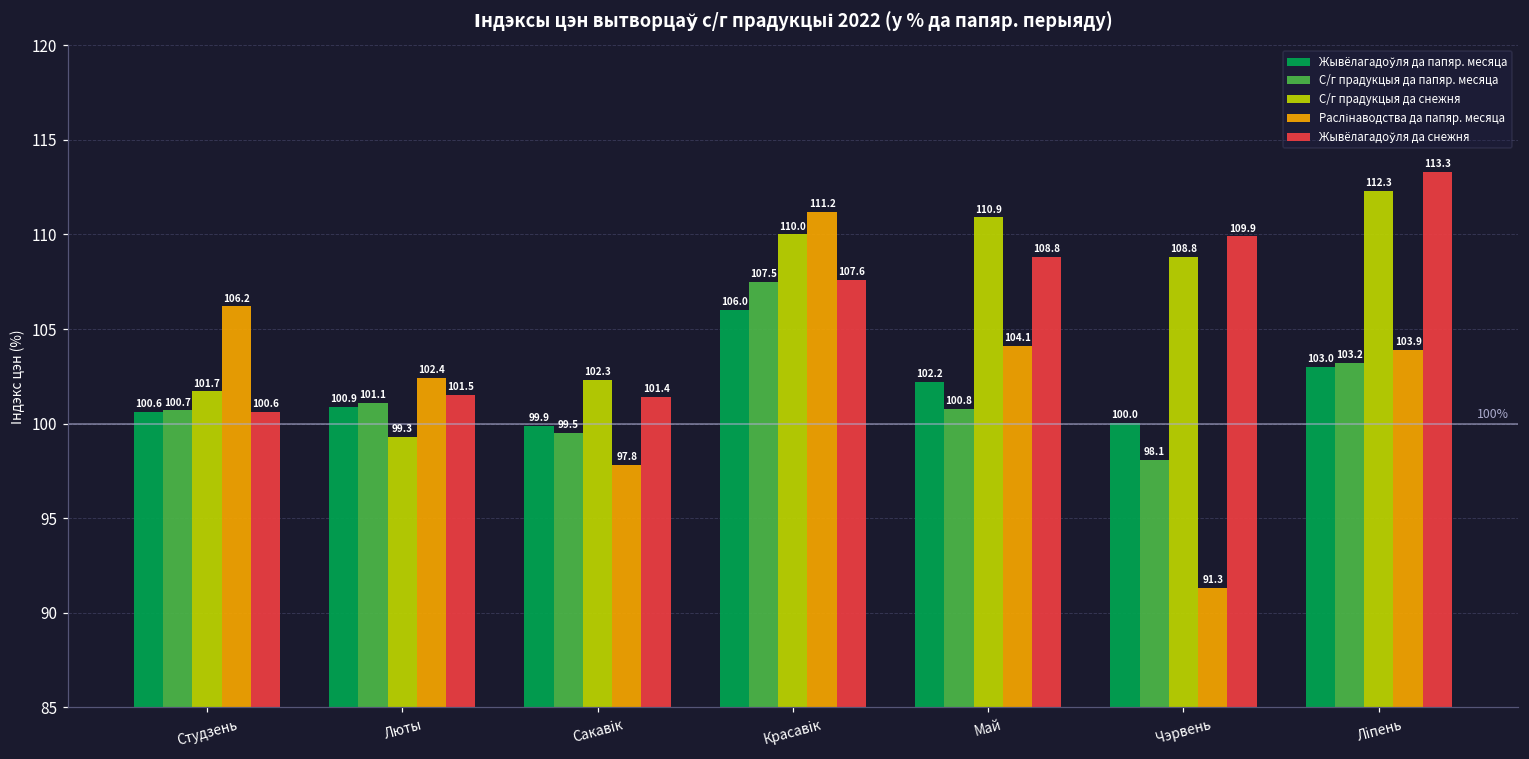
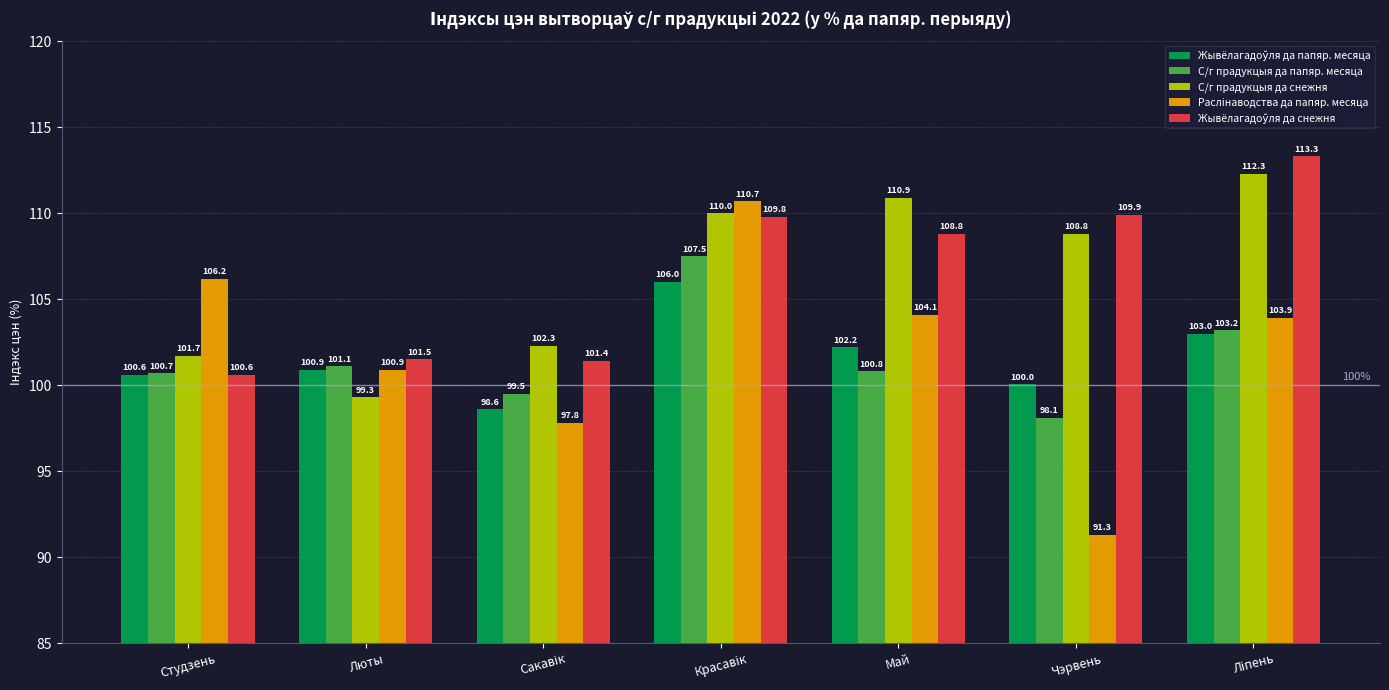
  {
    "Жывёлагадоўля да папяр. месяца": {
      "Студзень": 100.6,
      "Люты": 100.9,
-     "Сакавік": 99.9,
+     "Сакавік": 98.6,
      "Красавік": 106.0,
      "Май": 102.2,
      "Чэрвень": 100.0,
      "Ліпень": 103.0
    },
    "С/г прадукцыя да папяр. месяца": {
      "Студзень": 100.7,
      "Люты": 101.1,
      "Сакавік": 99.5,
      "Красавік": 107.5,
      "Май": 100.8,
      "Чэрвень": 98.1,
      "Ліпень": 103.2
    },
    "С/г прадукцыя да снежня": {
      "Студзень": 101.7,
      "Люты": 99.3,
      "Сакавік": 102.3,
      "Красавік": 110.0,
      "Май": 110.9,
      "Чэрвень": 108.8,
      "Ліпень": 112.3
    },
    "Раслінаводства да папяр. месяца": {
      "Студзень": 106.2,
-     "Люты": 102.4,
+     "Люты": 100.9,
      "Сакавік": 97.8,
-     "Красавік": 111.2,
+     "Красавік": 110.7,
      "Май": 104.1,
      "Чэрвень": 91.3,
      "Ліпень": 103.9
    },
    "Жывёлагадоўля да снежня": {
      "Студзень": 100.6,
      "Люты": 101.5,
      "Сакавік": 101.4,
-     "Красавік": 107.6,
+     "Красавік": 109.8,
      "Май": 108.8,
      "Чэрвень": 109.9,
      "Ліпень": 113.3
    }
  }
